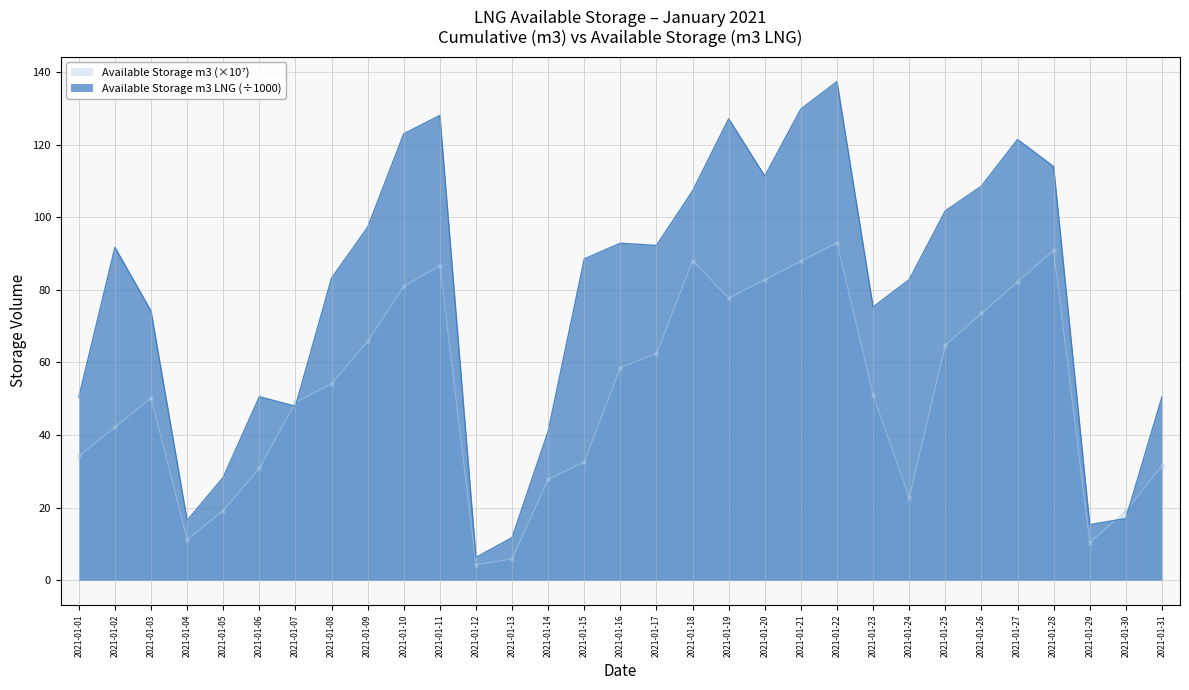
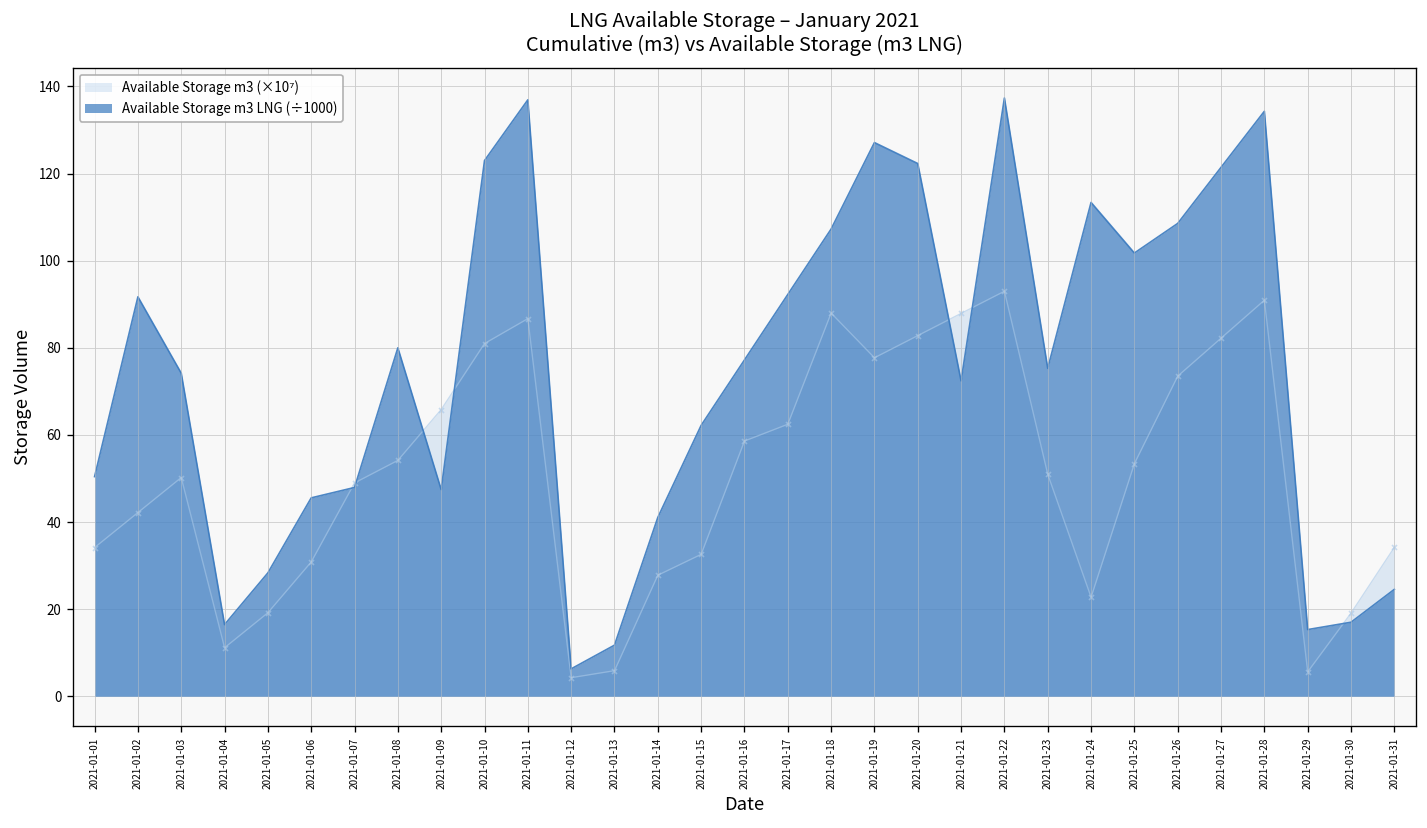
  {
    "Available Storage m3 (×10⁷)": {
      "2021-01-01": 34,
      "2021-01-02": 42,
      "2021-01-03": 50,
      "2021-01-04": 11,
      "2021-01-05": 19,
      "2021-01-06": 31,
      "2021-01-07": 49,
      "2021-01-08": 54,
      "2021-01-09": 66,
      "2021-01-10": 81,
      "2021-01-11": 87,
      "2021-01-12": 4,
      "2021-01-13": 6,
      "2021-01-14": 28,
      "2021-01-15": 33,
      "2021-01-16": 59,
      "2021-01-17": 62,
      "2021-01-18": 88,
      "2021-01-19": 78,
      "2021-01-20": 83,
      "2021-01-21": 88,
      "2021-01-22": 93,
      "2021-01-23": 51,
      "2021-01-24": 23,
-     "2021-01-25": 65,
+     "2021-01-25": 53,
      "2021-01-26": 73,
      "2021-01-27": 82,
      "2021-01-28": 91,
-     "2021-01-29": 10,
+     "2021-01-29": 6,
      "2021-01-30": 19,
-     "2021-01-31": 32
+     "2021-01-31": 34
    },
    "Available Storage m3 LNG (÷1000)": {
      "2021-01-01": 50,
      "2021-01-02": 92,
      "2021-01-03": 74,
      "2021-01-04": 16,
      "2021-01-05": 28,
-     "2021-01-06": 51,
+     "2021-01-06": 46,
      "2021-01-07": 48,
-     "2021-01-08": 83,
-     "2021-01-09": 97,
+     "2021-01-08": 80,
+     "2021-01-09": 47,
      "2021-01-10": 123,
-     "2021-01-11": 128,
+     "2021-01-11": 137,
      "2021-01-12": 6,
      "2021-01-13": 12,
      "2021-01-14": 41,
-     "2021-01-15": 89,
-     "2021-01-16": 93,
+     "2021-01-15": 62,
+     "2021-01-16": 77,
      "2021-01-17": 92,
      "2021-01-18": 107,
      "2021-01-19": 127,
-     "2021-01-20": 111,
-     "2021-01-21": 130,
+     "2021-01-20": 122,
+     "2021-01-21": 72,
      "2021-01-22": 137,
      "2021-01-23": 75,
-     "2021-01-24": 83,
+     "2021-01-24": 113,
      "2021-01-25": 102,
      "2021-01-26": 109,
      "2021-01-27": 121,
-     "2021-01-28": 114,
+     "2021-01-28": 134,
      "2021-01-29": 15,
      "2021-01-30": 17,
-     "2021-01-31": 50
+     "2021-01-31": 25
    }
  }
